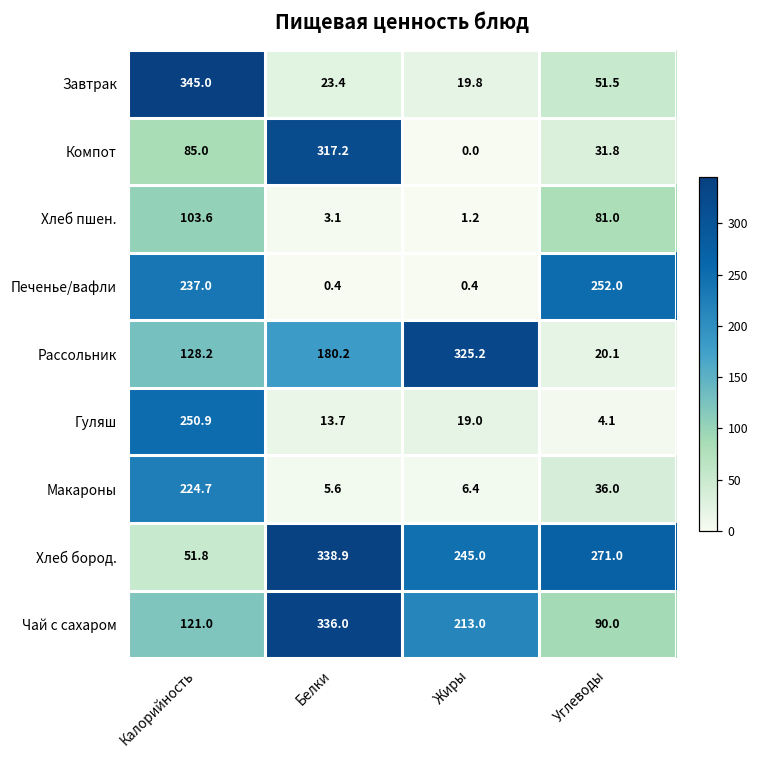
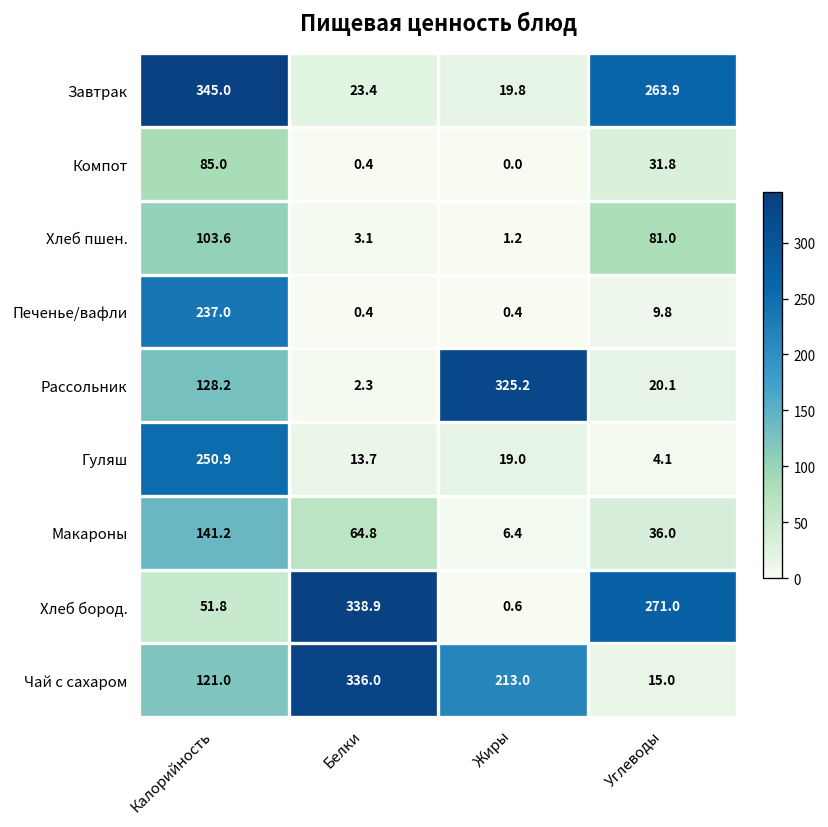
  {
    "Завтрак": {
      "Калорийность": 345.0,
      "Белки": 23.4,
      "Жиры": 19.8,
-     "Углеводы": 51.5
+     "Углеводы": 263.9
    },
    "Компот": {
      "Калорийность": 85.0,
-     "Белки": 317.2,
+     "Белки": 0.4,
      "Жиры": 0.0,
      "Углеводы": 31.8
    },
    "Хлеб пшен.": {
      "Калорийность": 103.6,
      "Белки": 3.1,
      "Жиры": 1.2,
      "Углеводы": 81.0
    },
    "Печенье/вафли": {
      "Калорийность": 237.0,
      "Белки": 0.4,
      "Жиры": 0.4,
-     "Углеводы": 252.0
+     "Углеводы": 9.8
    },
    "Рассольник": {
      "Калорийность": 128.2,
-     "Белки": 180.2,
+     "Белки": 2.3,
      "Жиры": 325.2,
      "Углеводы": 20.1
    },
    "Гуляш": {
      "Калорийность": 250.9,
      "Белки": 13.7,
      "Жиры": 19.0,
      "Углеводы": 4.1
    },
    "Макароны": {
-     "Калорийность": 224.7,
-     "Белки": 5.6,
+     "Калорийность": 141.2,
+     "Белки": 64.8,
      "Жиры": 6.4,
      "Углеводы": 36.0
    },
    "Хлеб бород.": {
      "Калорийность": 51.8,
      "Белки": 338.9,
-     "Жиры": 245.0,
+     "Жиры": 0.6,
      "Углеводы": 271.0
    },
    "Чай с сахаром": {
      "Калорийность": 121.0,
      "Белки": 336.0,
      "Жиры": 213.0,
-     "Углеводы": 90.0
+     "Углеводы": 15.0
    }
  }
